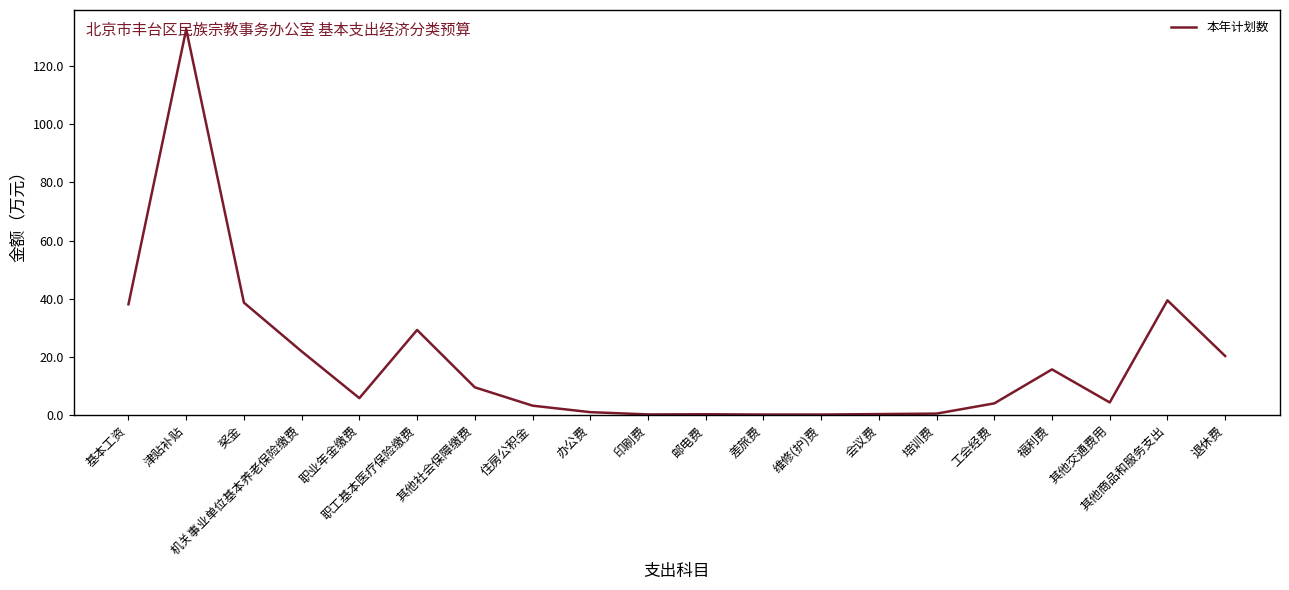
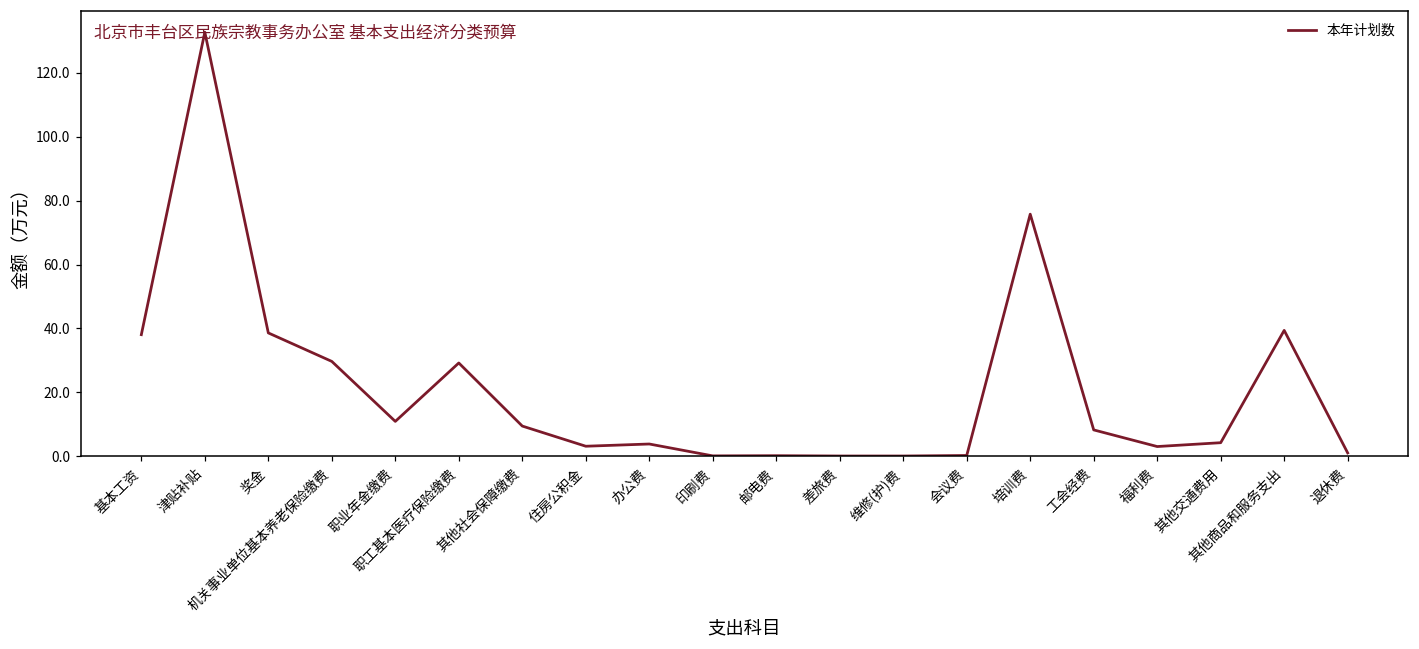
  {
    "基本工资": 38,
    "津贴补贴": 133,
    "奖金": 39,
-   "机关事业单位基本养老保险缴费": 22,
-   "职业年金缴费": 6,
+   "机关事业单位基本养老保险缴费": 30,
+   "职业年金缴费": 11,
    "职工基本医疗保险缴费": 29,
    "其他社会保障缴费": 9,
    "住房公积金": 3,
-   "办公费": 1,
+   "办公费": 4,
    "印刷费": 0,
    "邮电费": 0,
    "差旅费": 0,
    "维修(护)费": 0,
    "会议费": 0,
-   "培训费": 0,
-   "工会经费": 4,
-   "福利费": 16,
+   "培训费": 76,
+   "工会经费": 8,
+   "福利费": 3,
    "其他交通费用": 4,
    "其他商品和服务支出": 39,
-   "退休费": 20
+   "退休费": 1
  }
